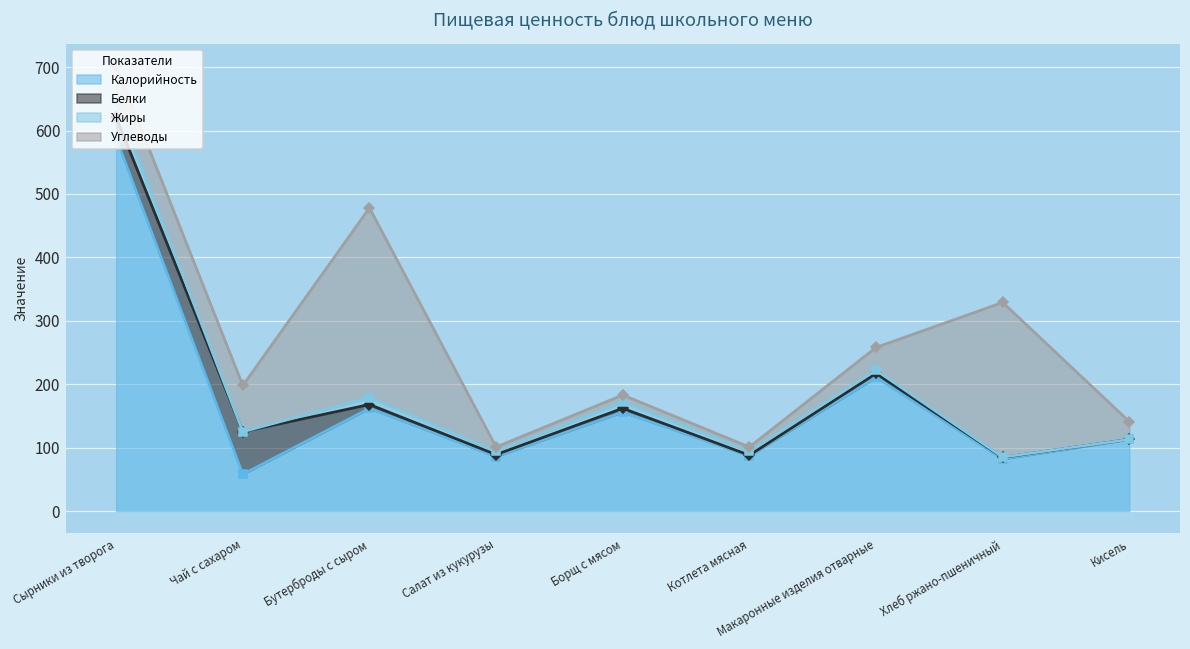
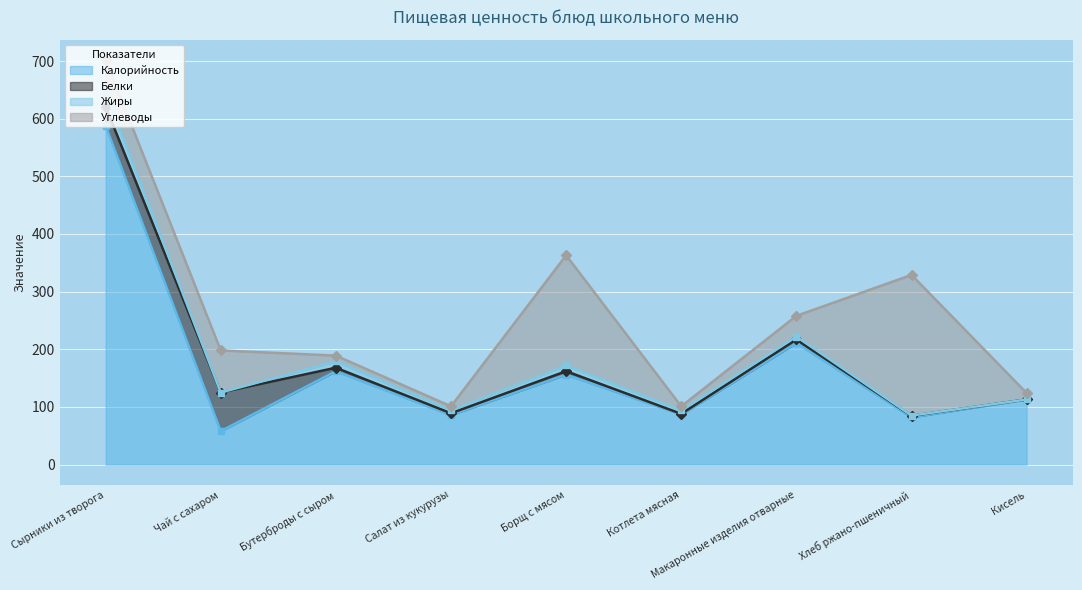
  {
    "Белки": {
      "Бутерброды с сыром": 10,
      "Борщ с мясом": 10,
      "Макаронные изделия отварные": 10
    },
    "Углеводы": {
      "Чай с сахаром": 70,
-     "Бутерброды с сыром": 300,
+     "Бутерброды с сыром": 10,
      "Салат из кукурузы": 10,
-     "Борщ с мясом": 10,
+     "Борщ с мясом": 190,
      "Котлета мясная": 10,
      "Макаронные изделия отварные": 40,
      "Хлеб ржано-пшеничный": 240,
-     "Кисель": 30
+     "Кисель": 10
    }
  }
